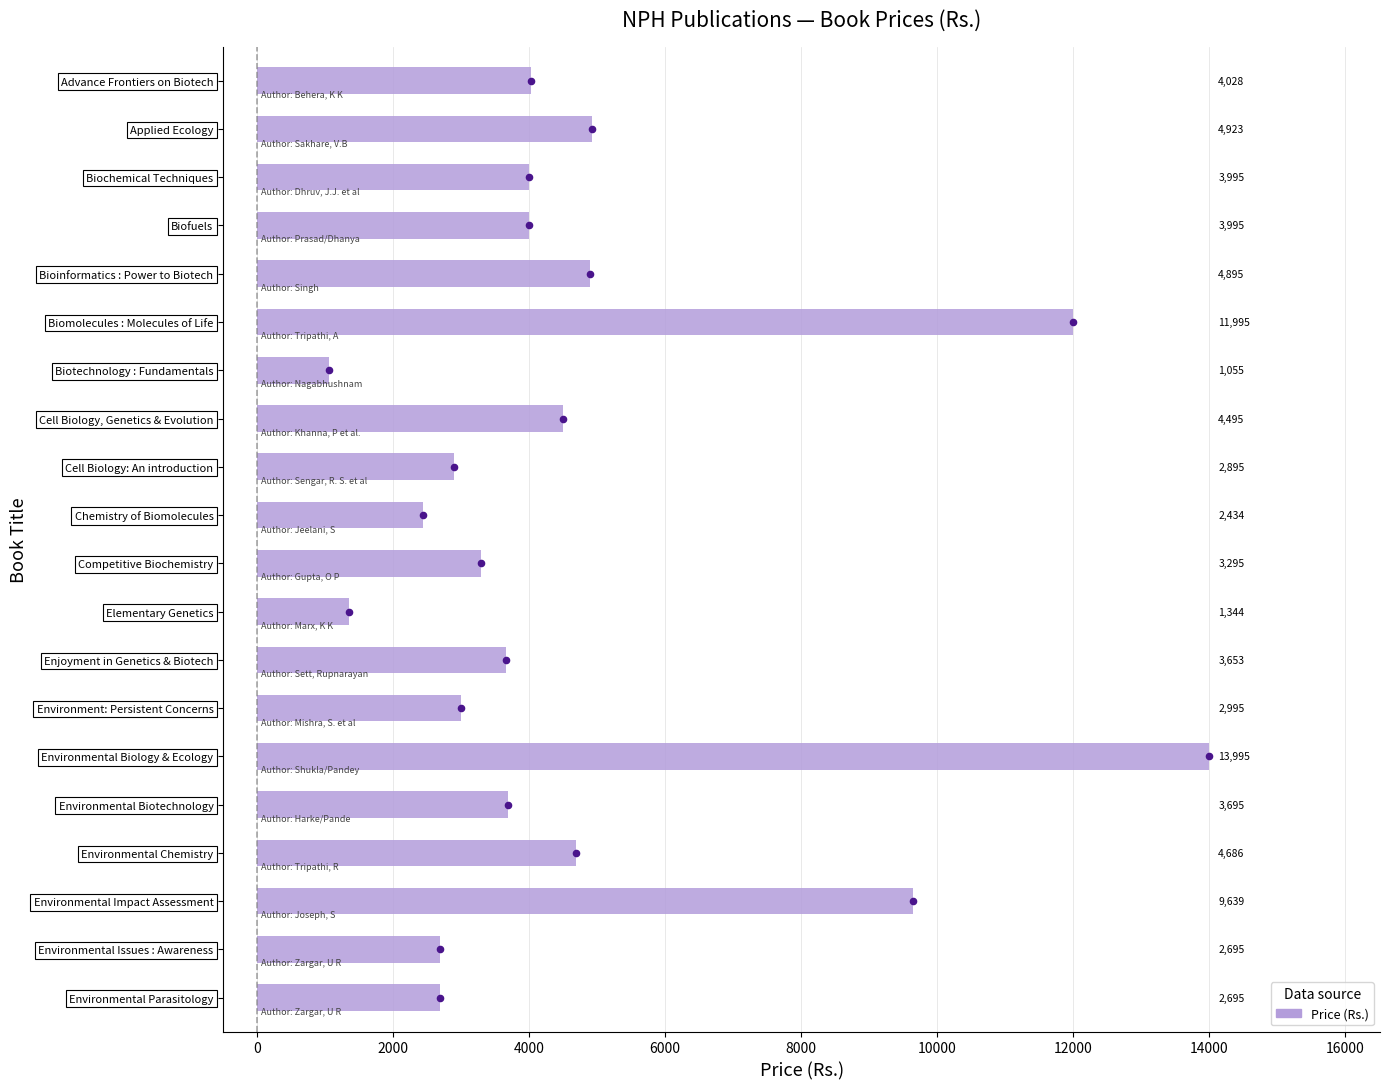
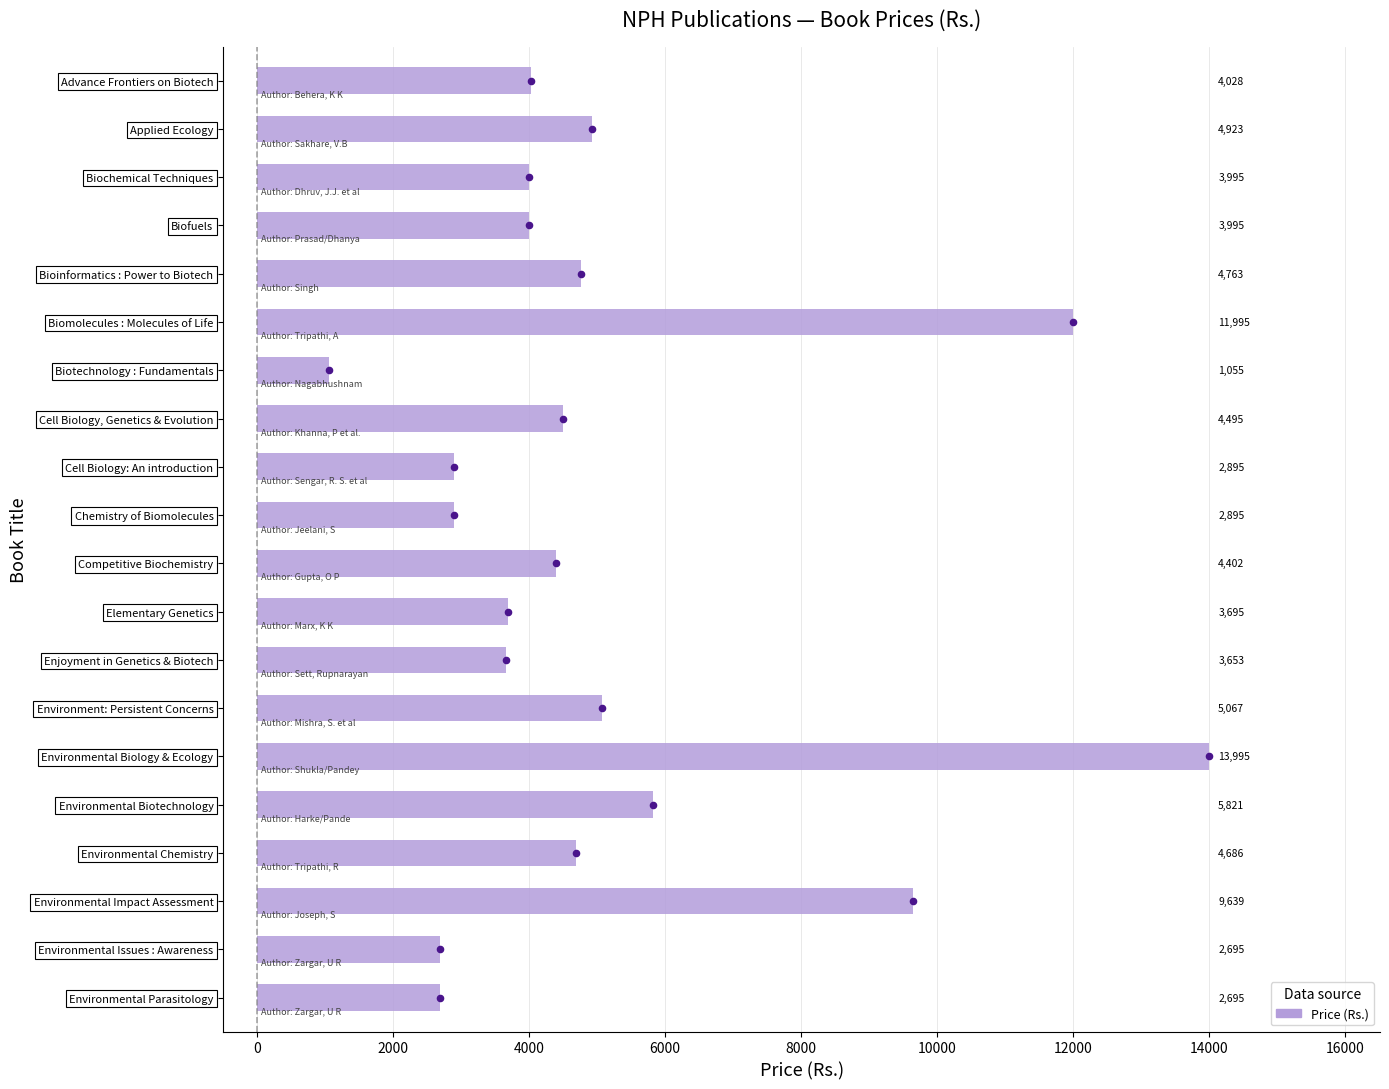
  {
-   "Bioinformatics : Power to Biotech": "4,895",
-   "Chemistry of Biomolecules": "2,434",
-   "Competitive Biochemistry": "3,295",
-   "Elementary Genetics": "1,344",
-   "Environment: Persistent Concerns": "2,995",
+   "Bioinformatics : Power to Biotech": "4,763",
+   "Chemistry of Biomolecules": "2,895",
+   "Competitive Biochemistry": "4,402",
+   "Elementary Genetics": "3,695",
+   "Environment: Persistent Concerns": "5,067",
    "Environmental Biology & Ecology": "13,995",
-   "Environmental Biotechnology": "3,695"
+   "Environmental Biotechnology": "5,821"
  }
